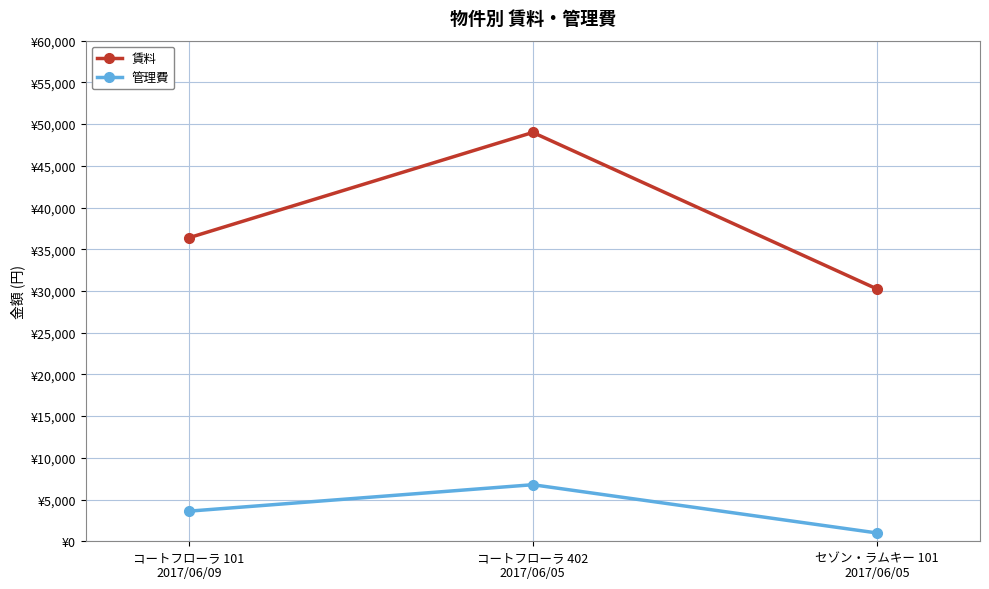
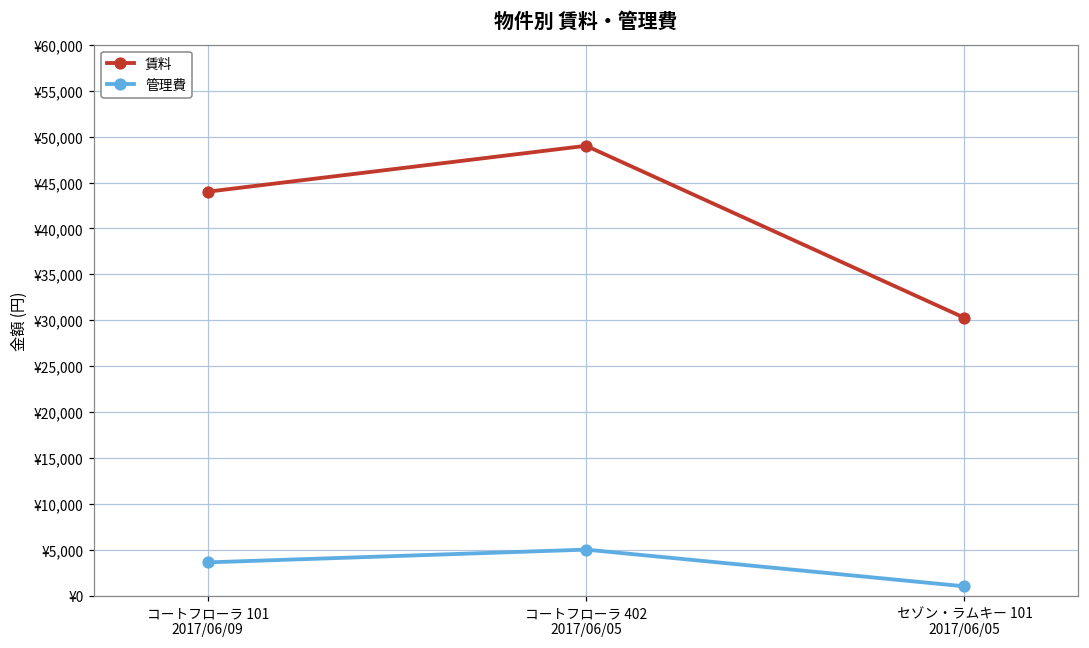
  {
    "賃料": {
-     "コートフローラ 101 2017/06/09": "¥36,000",
+     "コートフローラ 101 2017/06/09": "¥44,000",
      "コートフローラ 402 2017/06/05": "¥49,000",
      "セゾン・ラムキー 101 2017/06/05": "¥30,000"
    },
    "管理費": {
      "コートフローラ 101 2017/06/09": "¥4,000",
-     "コートフローラ 402 2017/06/05": "¥7,000",
+     "コートフローラ 402 2017/06/05": "¥5,000",
      "セゾン・ラムキー 101 2017/06/05": "¥1,000"
    }
  }
